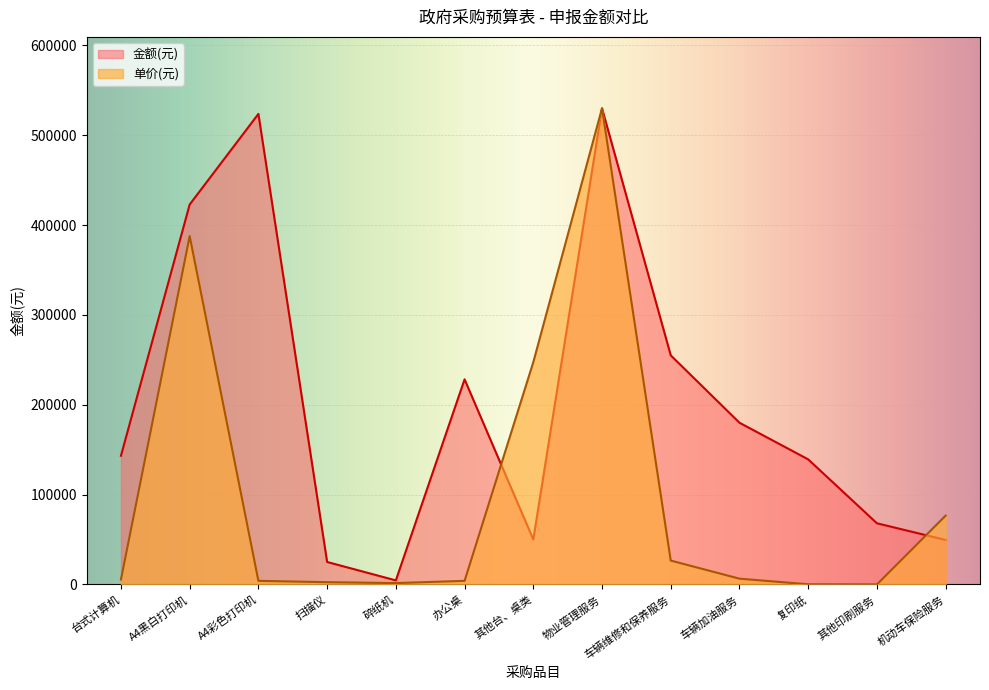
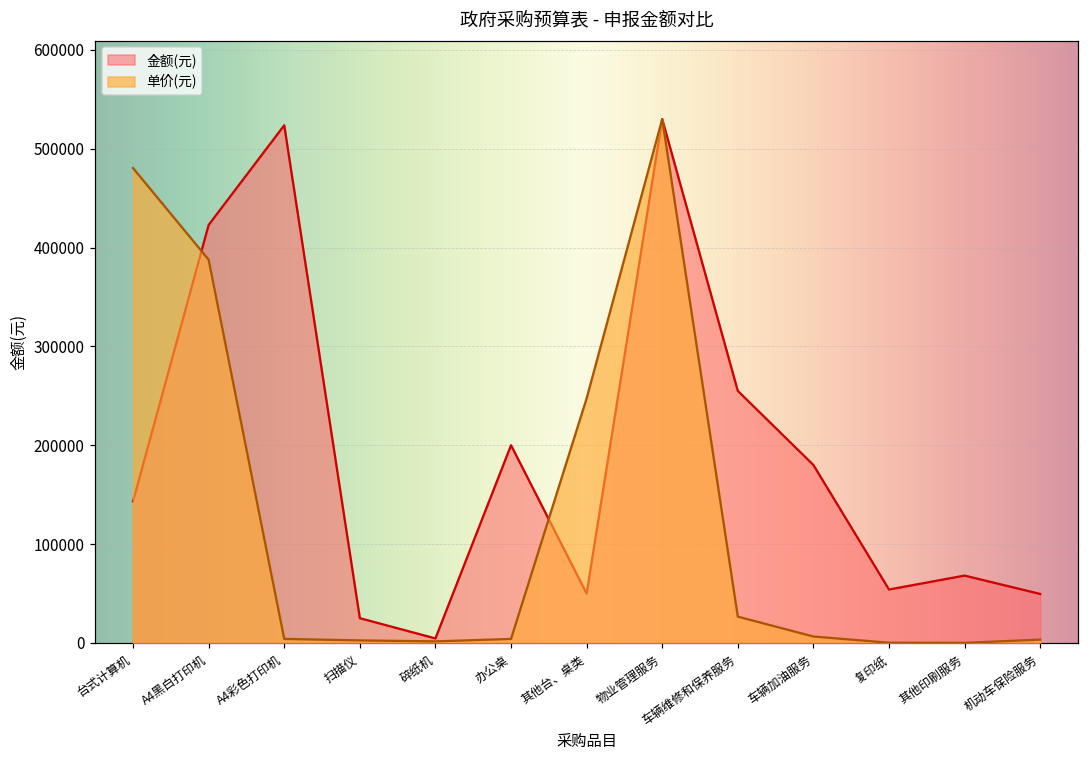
  {
    "金额(元)": {
      "台式计算机": 140000,
      "A4黑白打印机": 420000,
      "A4彩色打印机": 520000,
      "扫描仪": 30000,
      "碎纸机": 0,
-     "办公桌": 230000,
+     "办公桌": 200000,
      "其他台、桌类": 50000,
      "车辆维修和保养服务": 260000,
      "车辆加油服务": 180000,
-     "复印纸": 140000,
+     "复印纸": 50000,
      "其他印刷服务": 70000,
      "机动车保险服务": 50000
    },
    "单价(元)": {
-     "台式计算机": 10000,
+     "台式计算机": 480000,
      "A4黑白打印机": 390000,
      "A4彩色打印机": 0,
      "扫描仪": 0,
      "碎纸机": 0,
      "办公桌": 0,
      "其他台、桌类": 250000,
      "车辆维修和保养服务": 30000,
      "车辆加油服务": 10000,
      "复印纸": 0,
      "其他印刷服务": 0,
-     "机动车保险服务": 80000
+     "机动车保险服务": 0
    }
  }
